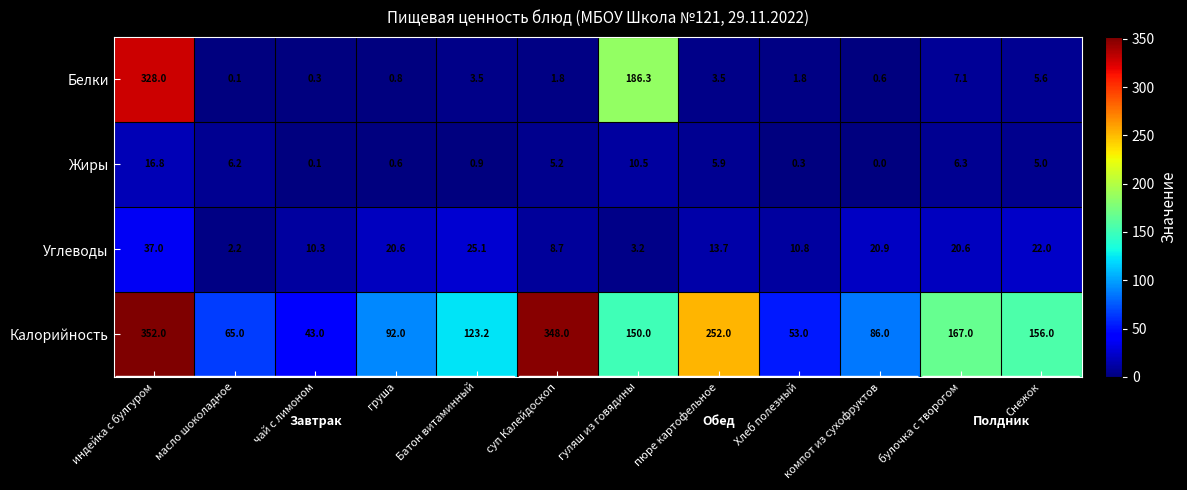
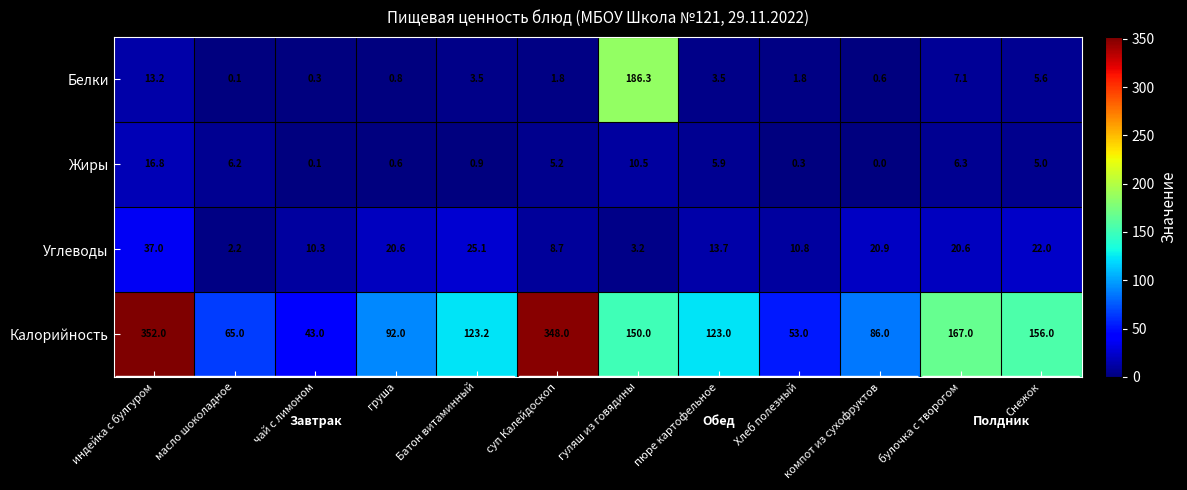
  {
    "Белки": {
-     "индейка с булгуром": 328.0,
+     "индейка с булгуром": 13.2,
      "масло шоколадное": 0.1,
      "чай с лимоном": 0.3,
      "груша": 0.8,
      "Батон витаминный": 3.5,
      "суп Калейдоскоп": 1.8,
      "гуляш из говядины": 186.3,
      "пюре картофельное": 3.5,
      "Хлеб полезный": 1.8,
      "компот из сухофруктов": 0.6,
      "булочка с творогом": 7.1,
      "Снежок": 5.6
    },
    "Жиры": {
      "индейка с булгуром": 16.8,
      "масло шоколадное": 6.2,
      "чай с лимоном": 0.1,
      "груша": 0.6,
      "Батон витаминный": 0.9,
      "суп Калейдоскоп": 5.2,
      "гуляш из говядины": 10.5,
      "пюре картофельное": 5.9,
      "Хлеб полезный": 0.3,
      "компот из сухофруктов": 0.0,
      "булочка с творогом": 6.3,
      "Снежок": 5.0
    },
    "Углеводы": {
      "индейка с булгуром": 37.0,
      "масло шоколадное": 2.2,
      "чай с лимоном": 10.3,
      "груша": 20.6,
      "Батон витаминный": 25.1,
      "суп Калейдоскоп": 8.7,
      "гуляш из говядины": 3.2,
      "пюре картофельное": 13.7,
      "Хлеб полезный": 10.8,
      "компот из сухофруктов": 20.9,
      "булочка с творогом": 20.6,
      "Снежок": 22.0
    },
    "Калорийность": {
      "индейка с булгуром": 352.0,
      "масло шоколадное": 65.0,
      "чай с лимоном": 43.0,
      "груша": 92.0,
      "Батон витаминный": 123.2,
      "суп Калейдоскоп": 348.0,
      "гуляш из говядины": 150.0,
-     "пюре картофельное": 252.0,
+     "пюре картофельное": 123.0,
      "Хлеб полезный": 53.0,
      "компот из сухофруктов": 86.0,
      "булочка с творогом": 167.0,
      "Снежок": 156.0
    }
  }
